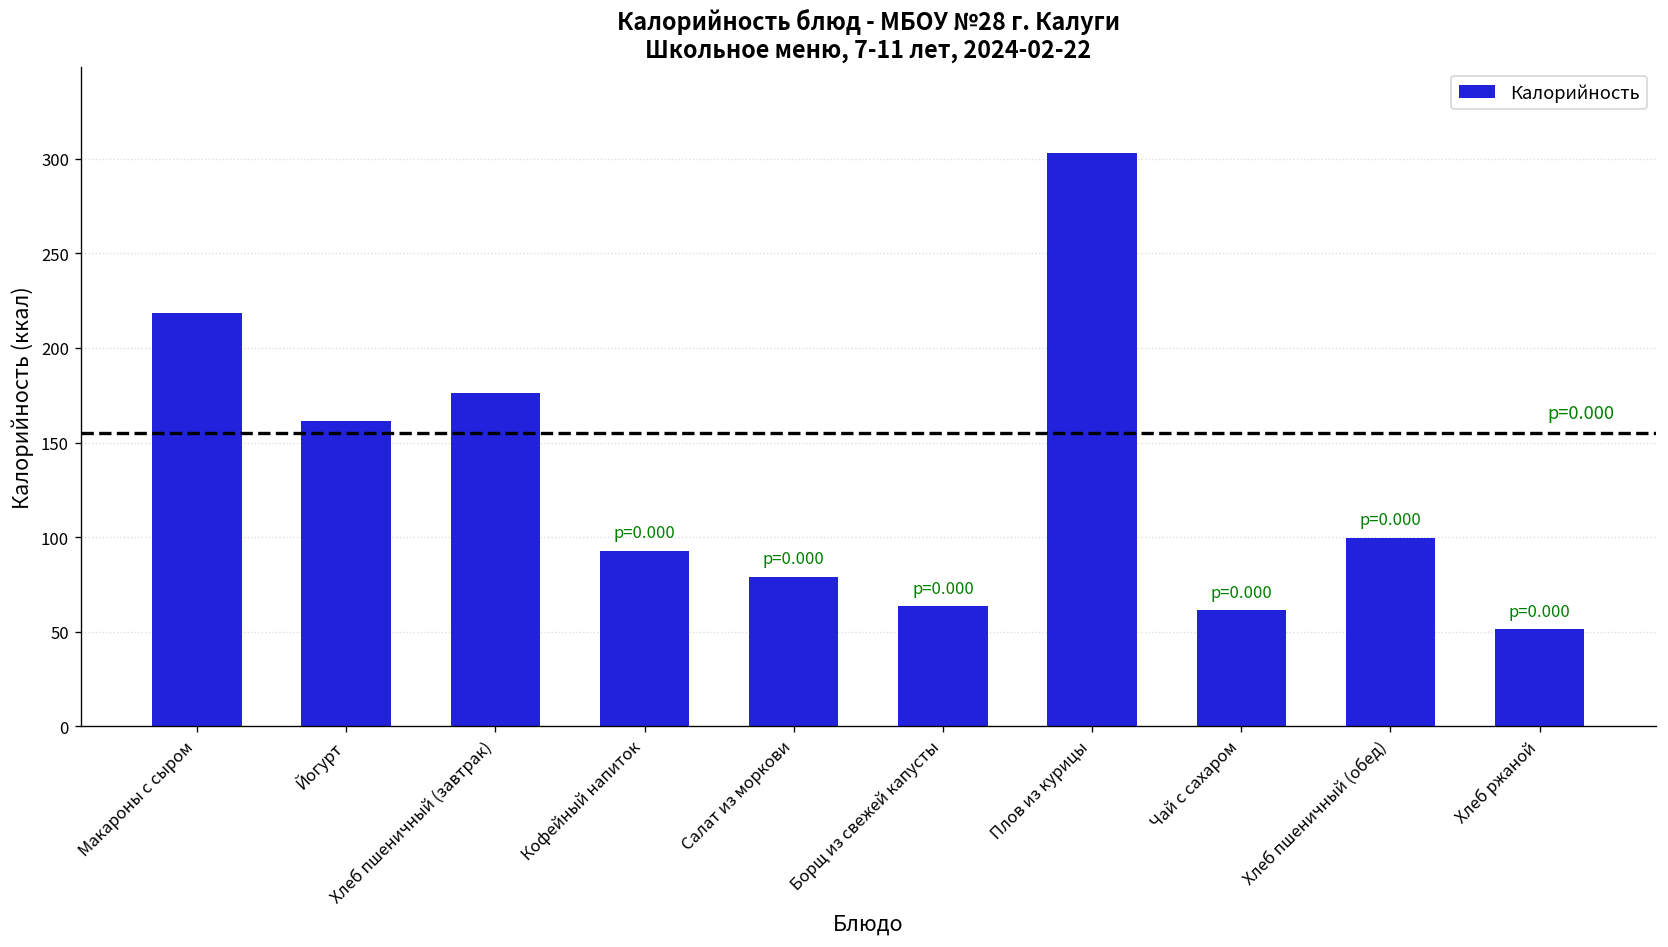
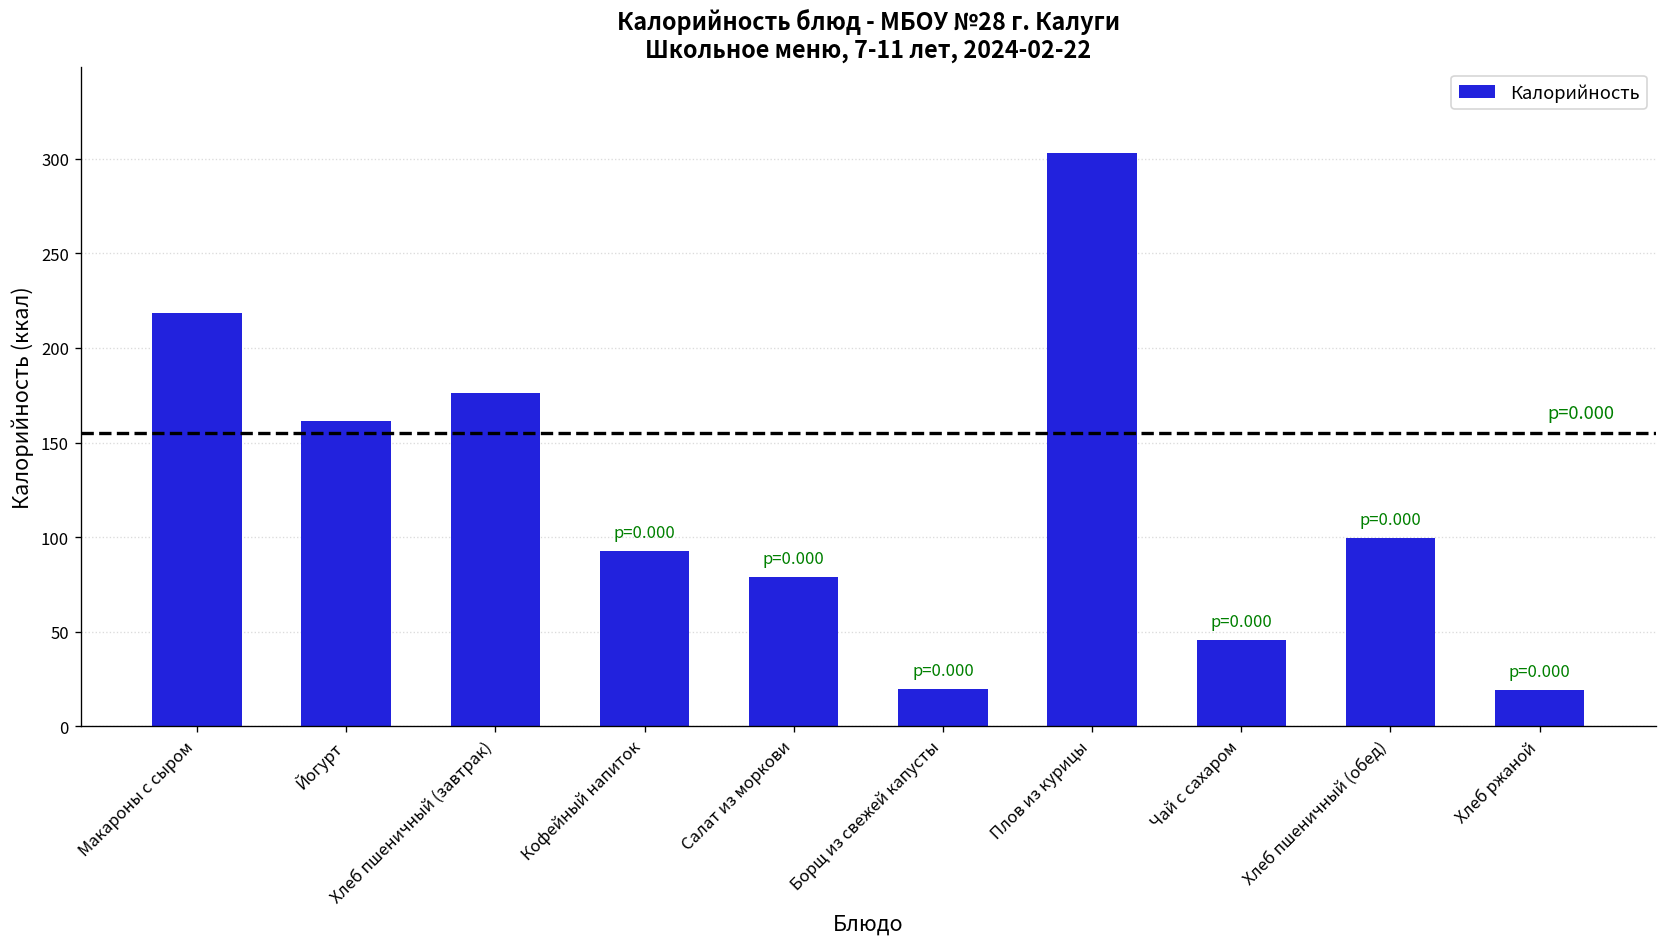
  {
    "Макароны с сыром": 219,
    "Йогурт": 161,
    "Хлеб пшеничный (завтрак)": 176,
-   "Борщ из свежей капусты": 64,
+   "Борщ из свежей капусты": 20,
    "Плов из курицы": 303,
-   "Чай с сахаром": 61,
-   "Хлеб ржаной": 51
+   "Чай с сахаром": 46,
+   "Хлеб ржаной": 19
  }
